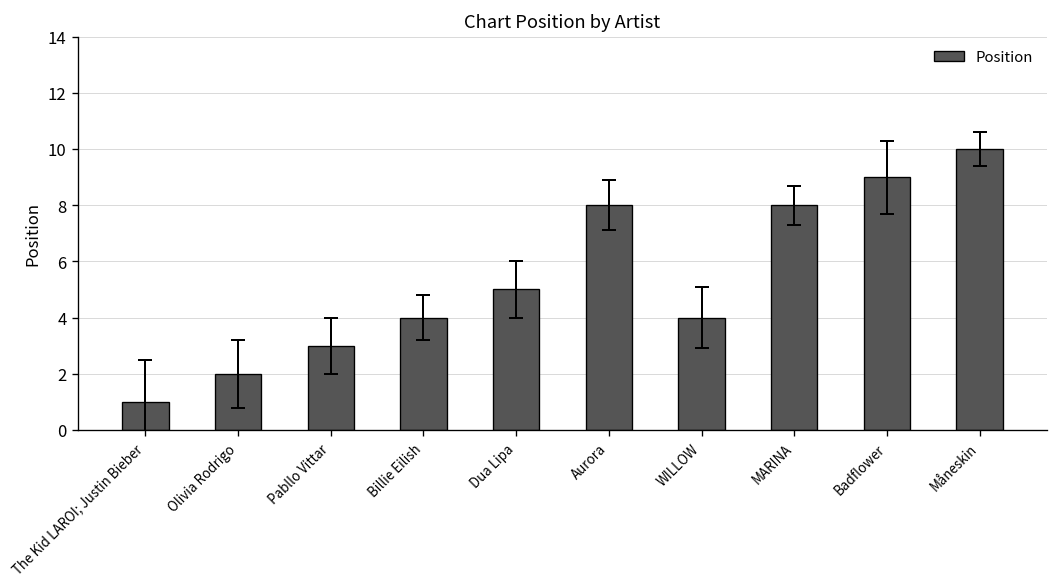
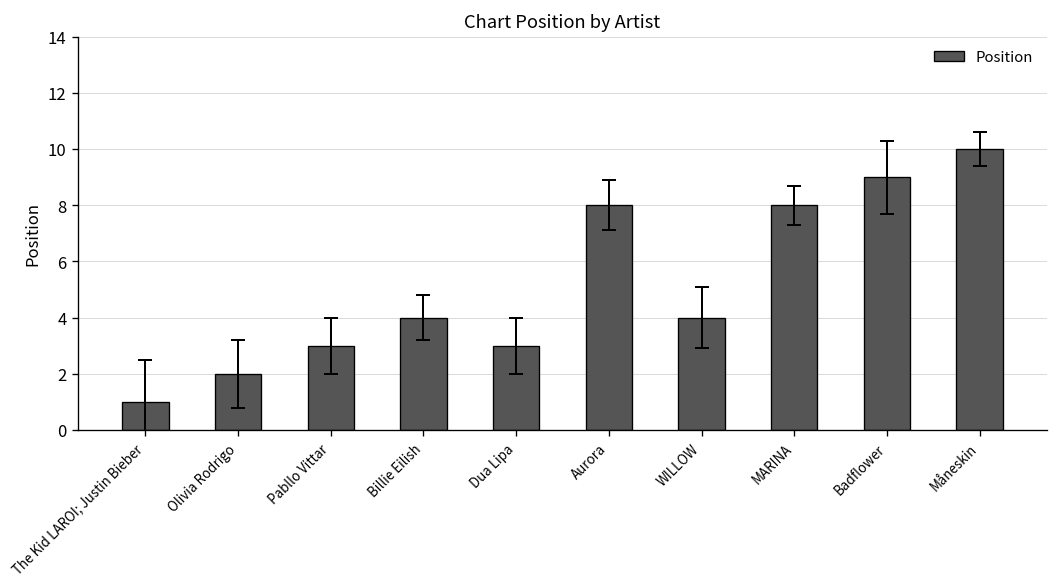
  {
    "Position": {
      "The Kid LAROI; Justin Bieber": 1,
      "Olivia Rodrigo": 2,
      "Pabllo Vittar": 3,
      "Billie Eilish": 4,
-     "Dua Lipa": 5,
+     "Dua Lipa": 3,
      "Aurora": 8,
      "WILLOW": 4,
      "MARINA": 8,
      "Badflower": 9,
      "Måneskin": 10
    }
  }
